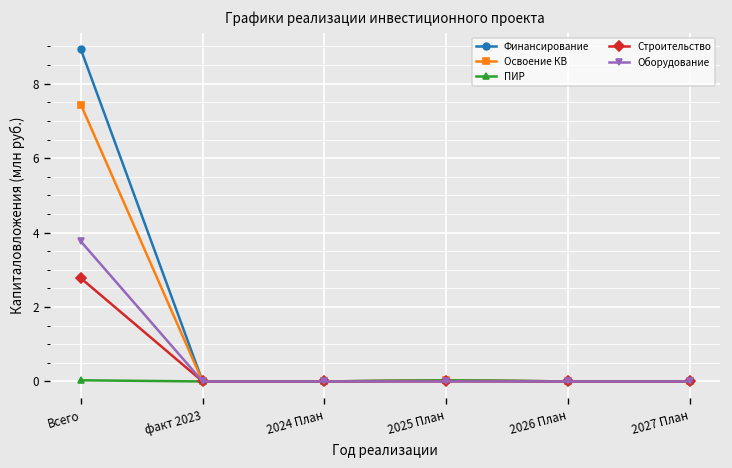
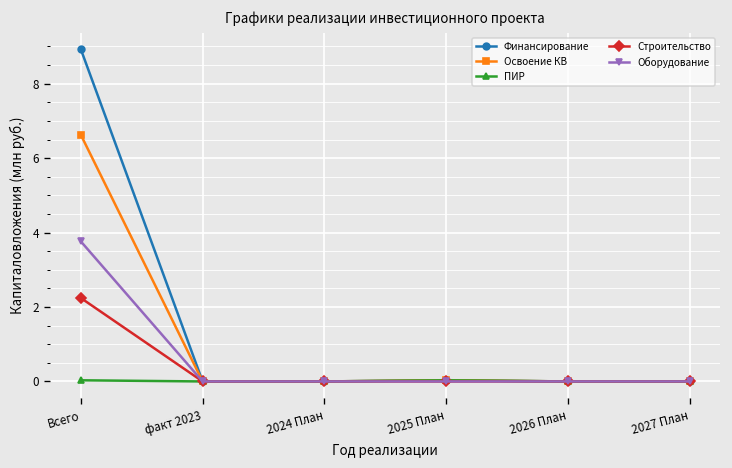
  {
    "Финансирование": {
      "Всего": 8.9
    },
    "Освоение КВ": {
-     "Всего": 7.4
+     "Всего": 6.6
    },
    "ПИР": {
      "Всего": 0.0
    },
    "Строительство": {
-     "Всего": 2.8
+     "Всего": 2.2
    },
    "Оборудование": {
      "Всего": 3.8
    }
  }
